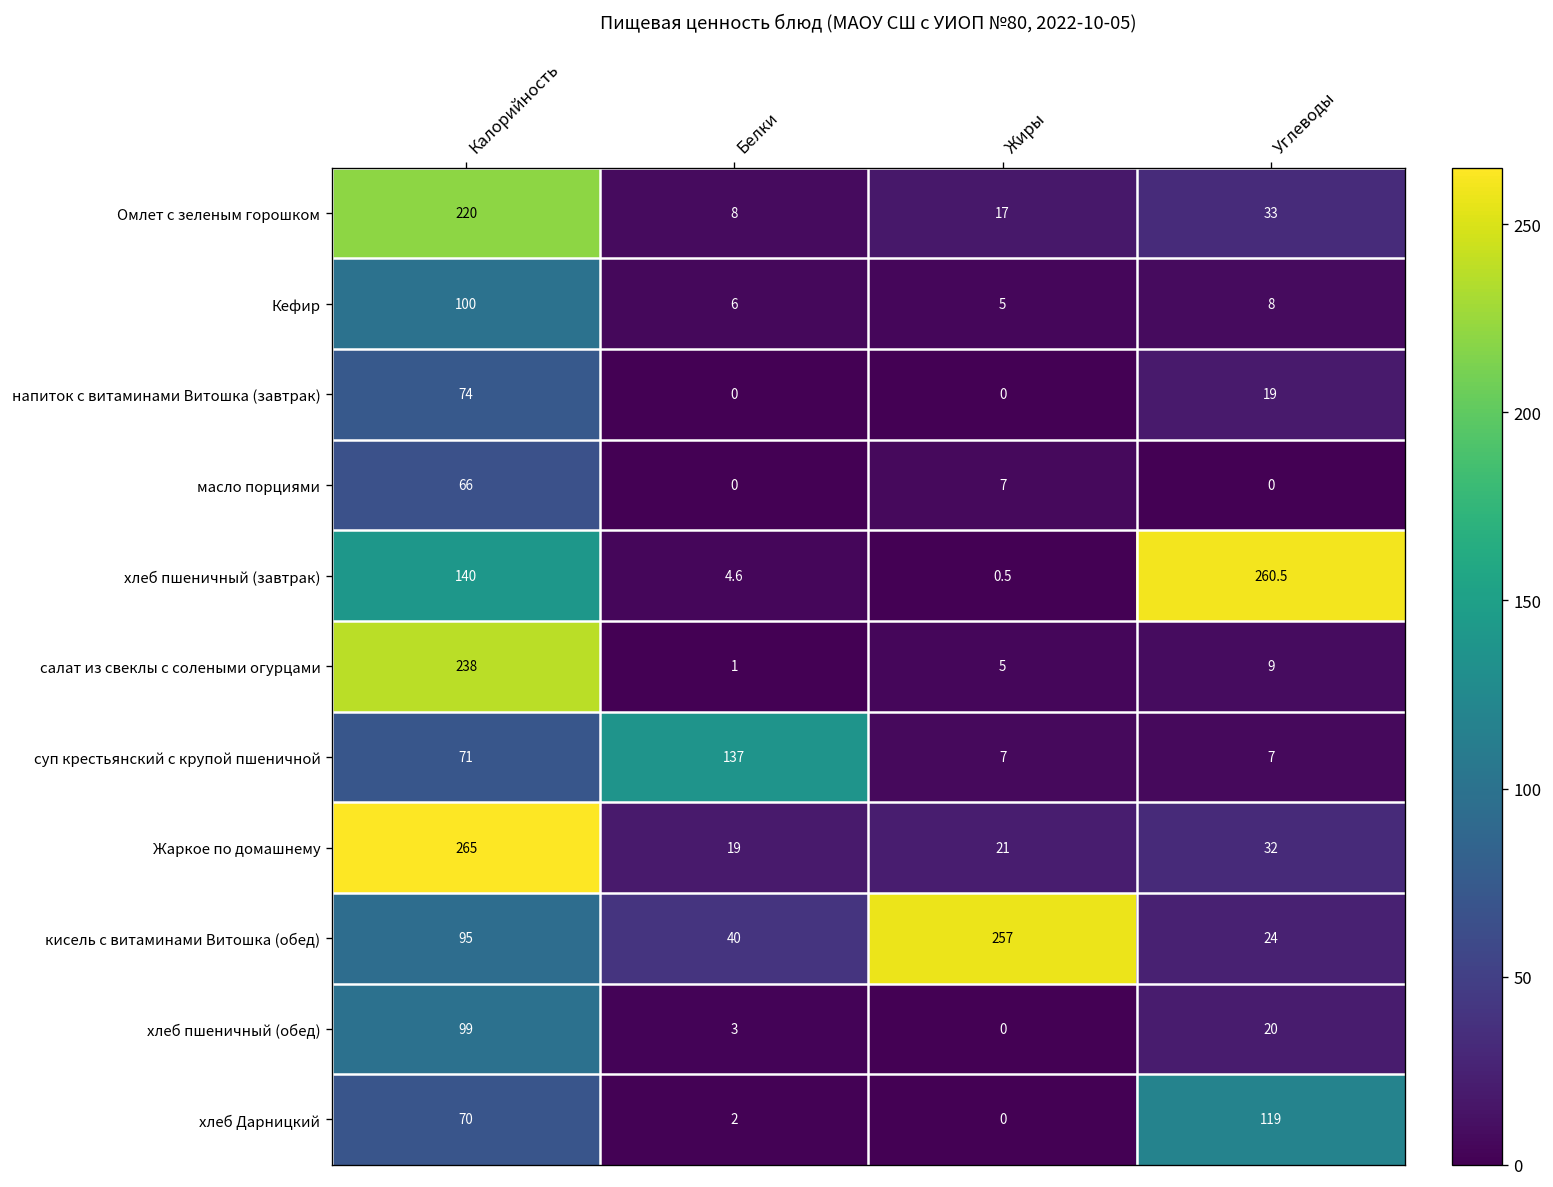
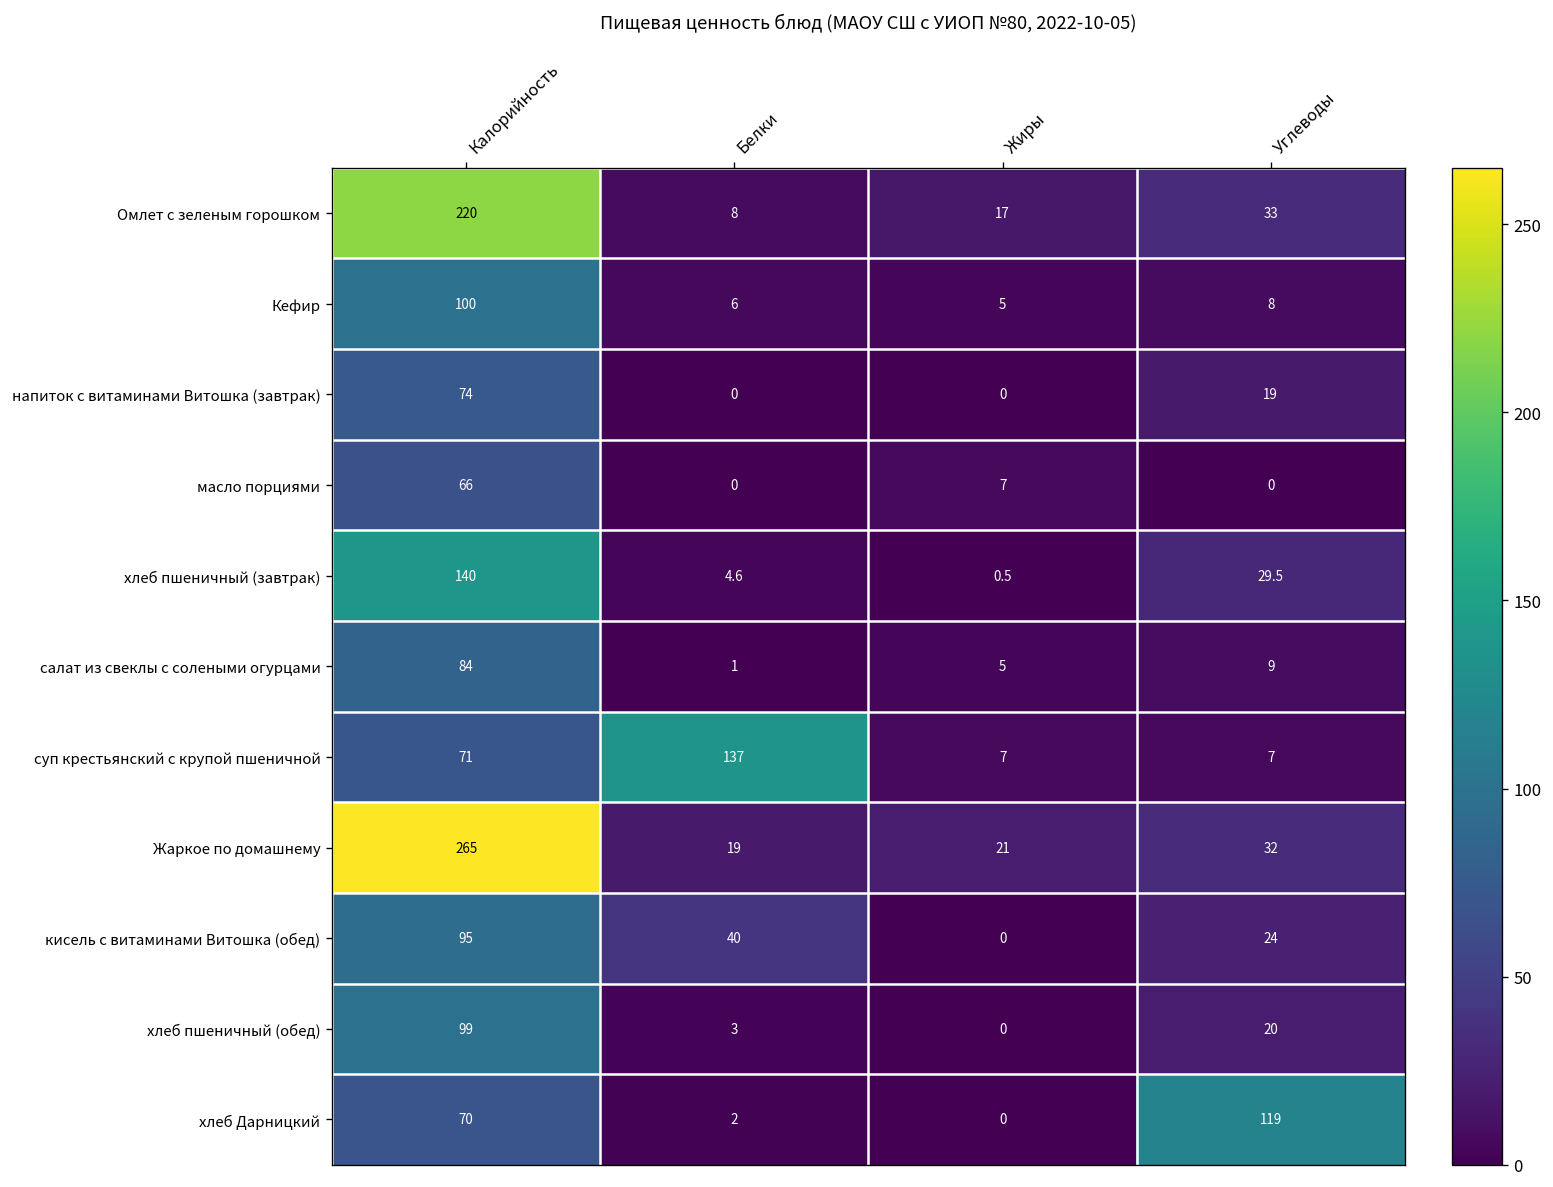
  {
    "Омлет с зеленым горошком": {
      "Калорийность": 220,
      "Белки": 8,
      "Жиры": 17,
      "Углеводы": 33
    },
    "Кефир": {
      "Калорийность": 100,
      "Белки": 6,
      "Жиры": 5,
      "Углеводы": 8
    },
    "напиток с витаминами Витошка (завтрак)": {
      "Калорийность": 74,
      "Белки": 0,
      "Жиры": 0,
      "Углеводы": 19
    },
    "масло порциями": {
      "Калорийность": 66,
      "Белки": 0,
      "Жиры": 7,
      "Углеводы": 0
    },
    "хлеб пшеничный (завтрак)": {
      "Калорийность": 140,
      "Белки": 4.6,
      "Жиры": 0.5,
-     "Углеводы": 260.5
+     "Углеводы": 29.5
    },
    "салат из свеклы с солеными огурцами": {
-     "Калорийность": 238,
+     "Калорийность": 84,
      "Белки": 1,
      "Жиры": 5,
      "Углеводы": 9
    },
    "суп крестьянский с крупой пшеничной": {
      "Калорийность": 71,
      "Белки": 137,
      "Жиры": 7,
      "Углеводы": 7
    },
    "Жаркое по домашнему": {
      "Калорийность": 265,
      "Белки": 19,
      "Жиры": 21,
      "Углеводы": 32
    },
    "кисель с витаминами Витошка (обед)": {
      "Калорийность": 95,
      "Белки": 40,
-     "Жиры": 257,
+     "Жиры": 0,
      "Углеводы": 24
    },
    "хлеб пшеничный (обед)": {
      "Калорийность": 99,
      "Белки": 3,
      "Жиры": 0,
      "Углеводы": 20
    },
    "хлеб Дарницкий": {
      "Калорийность": 70,
      "Белки": 2,
      "Жиры": 0,
      "Углеводы": 119
    }
  }
